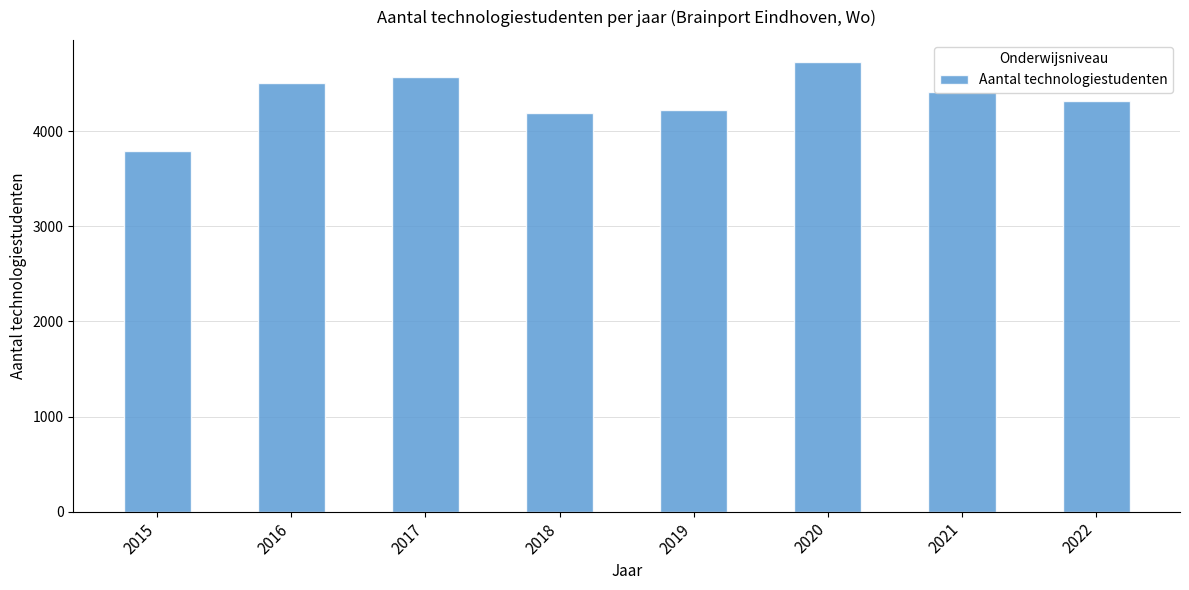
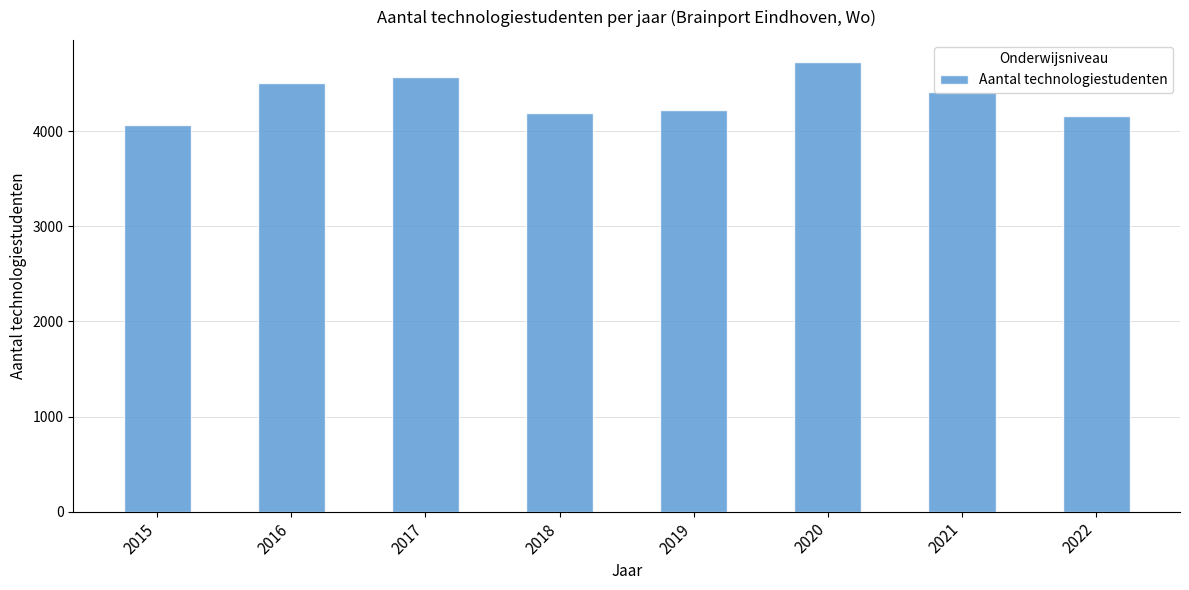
  {
-   "2015": 3800,
+   "2015": 4100,
    "2016": 4500,
    "2017": 4600,
    "2018": 4200,
    "2019": 4200,
    "2020": 4700,
-   "2022": 4300
+   "2022": 4200
  }
